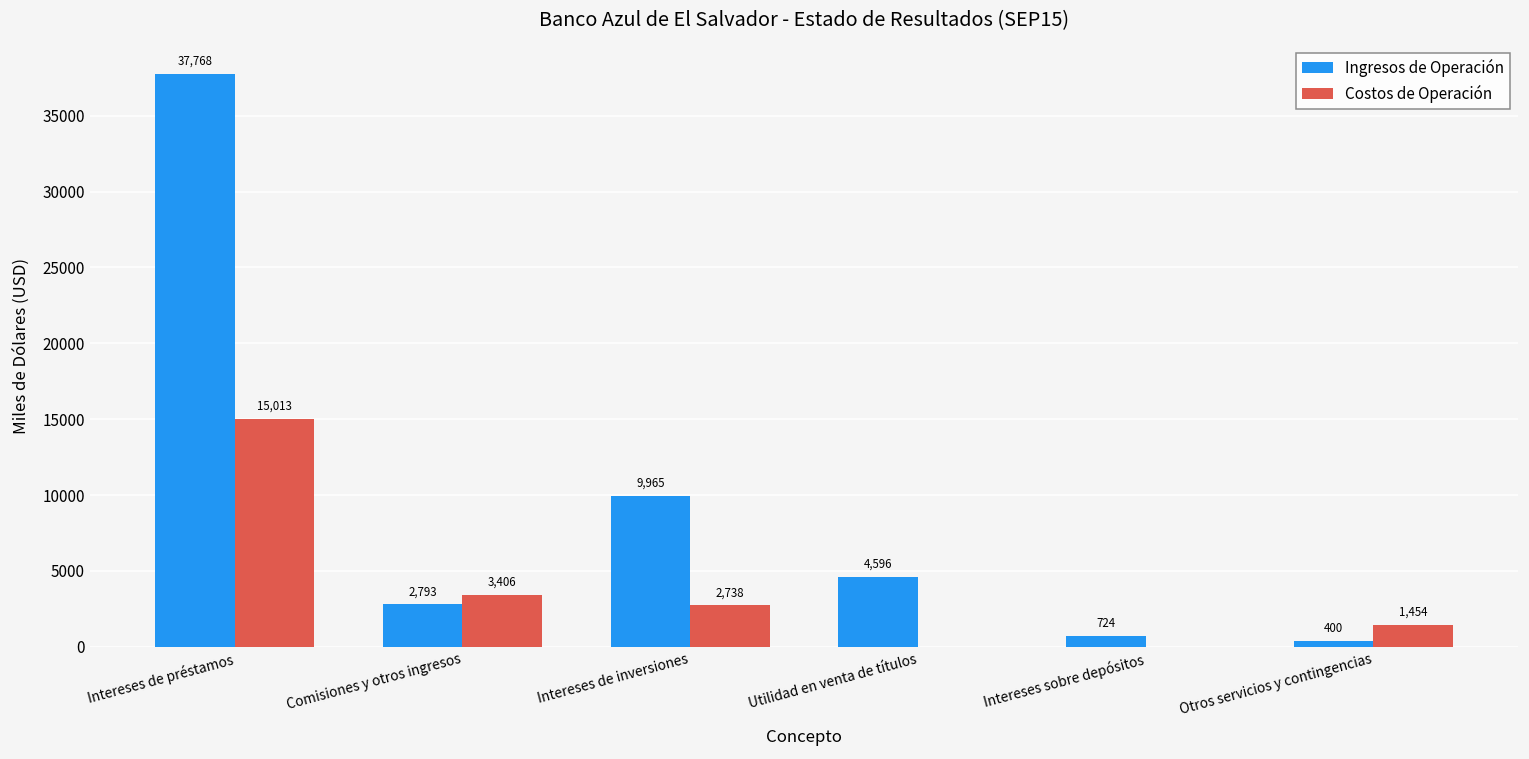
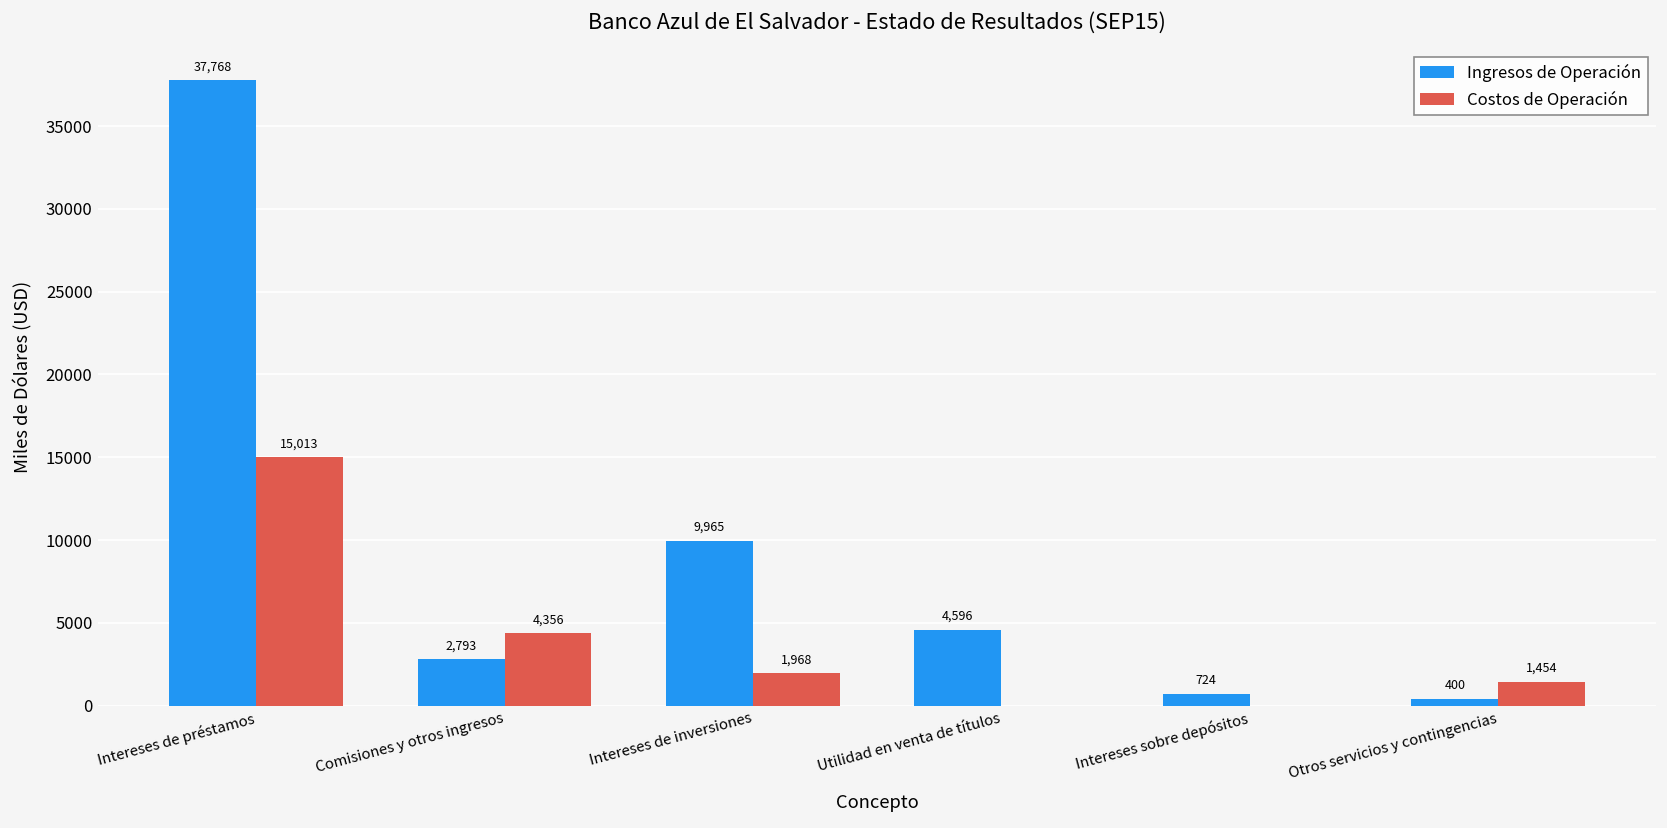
  {
    "Ingresos de Operación": {
      "Intereses de préstamos": "37,768",
      "Comisiones y otros ingresos": "2,793",
      "Intereses de inversiones": "9,965",
      "Utilidad en venta de títulos": "4,596",
      "Intereses sobre depósitos": "724",
      "Otros servicios y contingencias": "400"
    },
    "Costos de Operación": {
      "Intereses de préstamos": "15,013",
-     "Comisiones y otros ingresos": "3,406",
-     "Intereses de inversiones": "2,738",
+     "Comisiones y otros ingresos": "4,356",
+     "Intereses de inversiones": "1,968",
      "Otros servicios y contingencias": "1,454"
    }
  }
